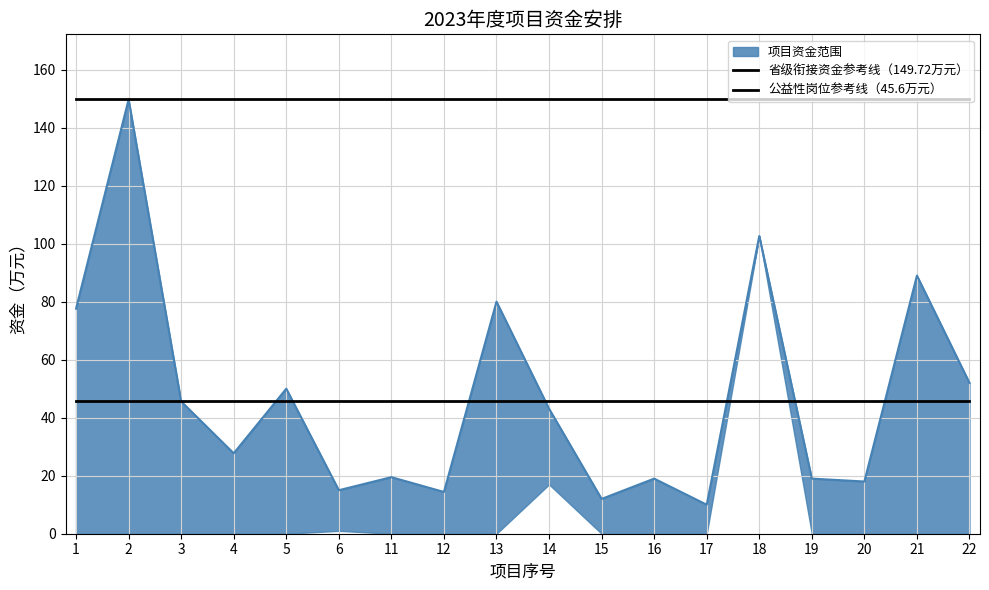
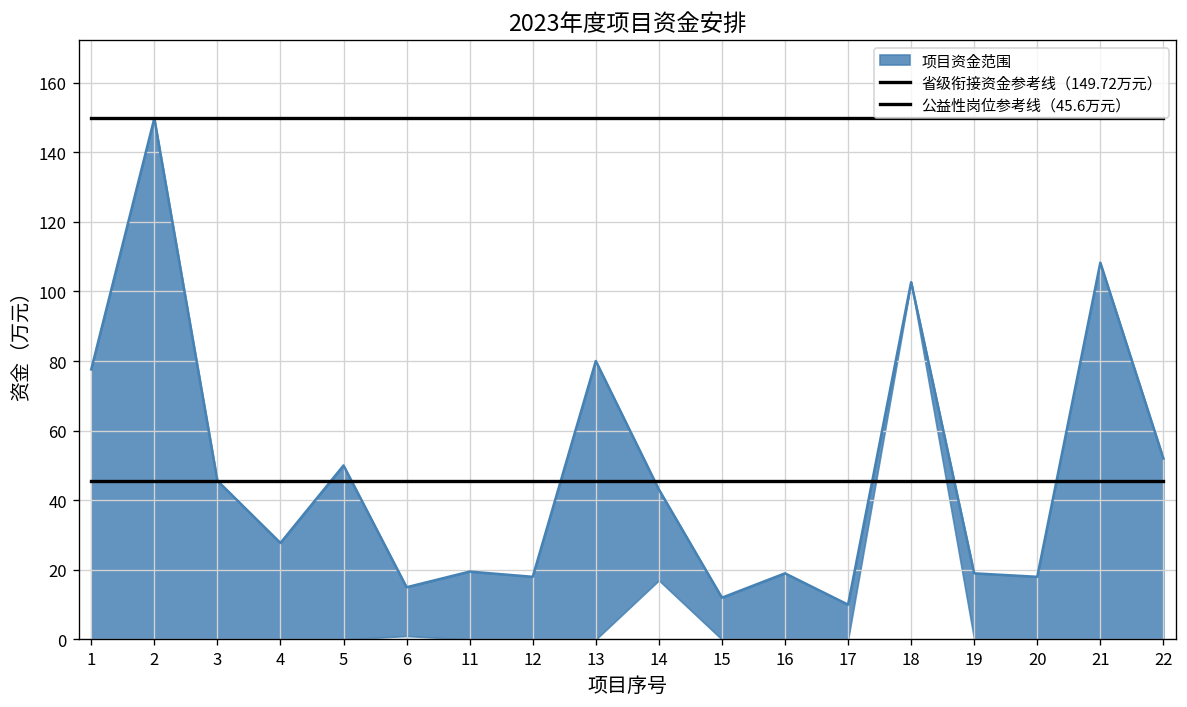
  {
    "项目资金范围": {
      "1": 78,
      "4": 28,
      "5": 50,
      "6": 15,
      "11": 20,
-     "12": 14,
+     "12": 18,
      "13": 80,
      "14": 43,
      "15": 12,
      "16": 19,
      "17": 10,
      "18": 103,
      "19": 19,
      "20": 18,
-     "21": 89,
+     "21": 108,
      "22": 52
    }
  }
